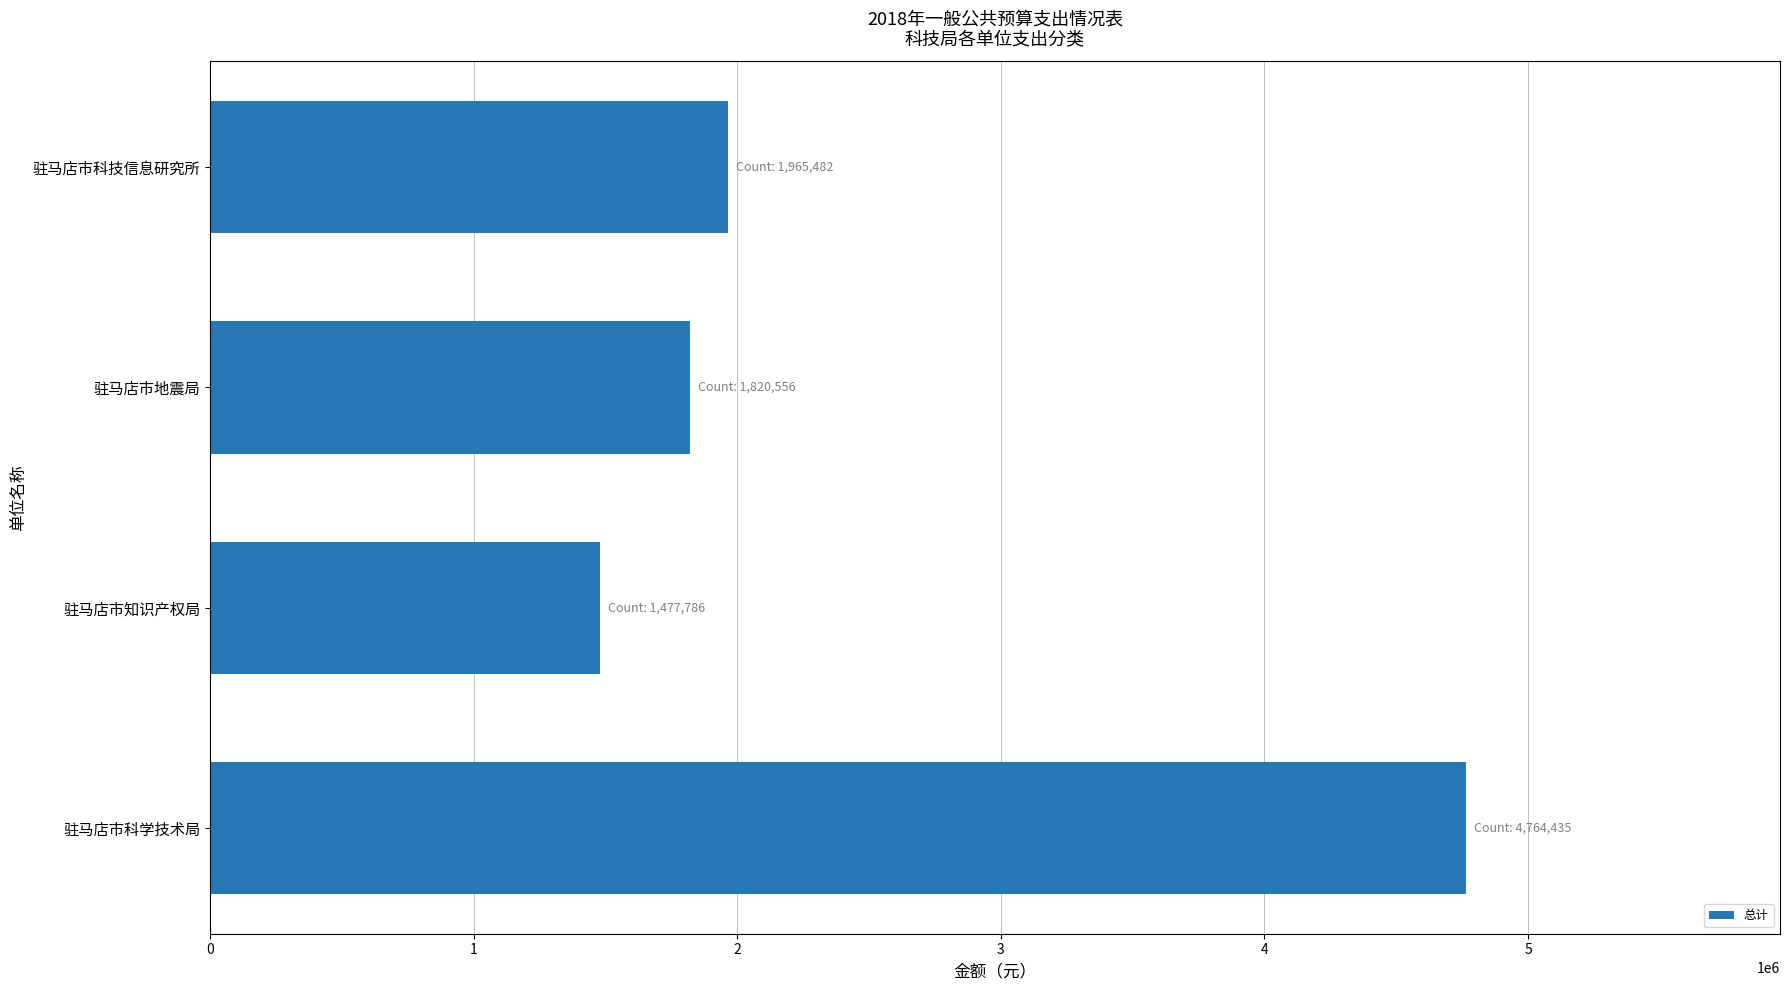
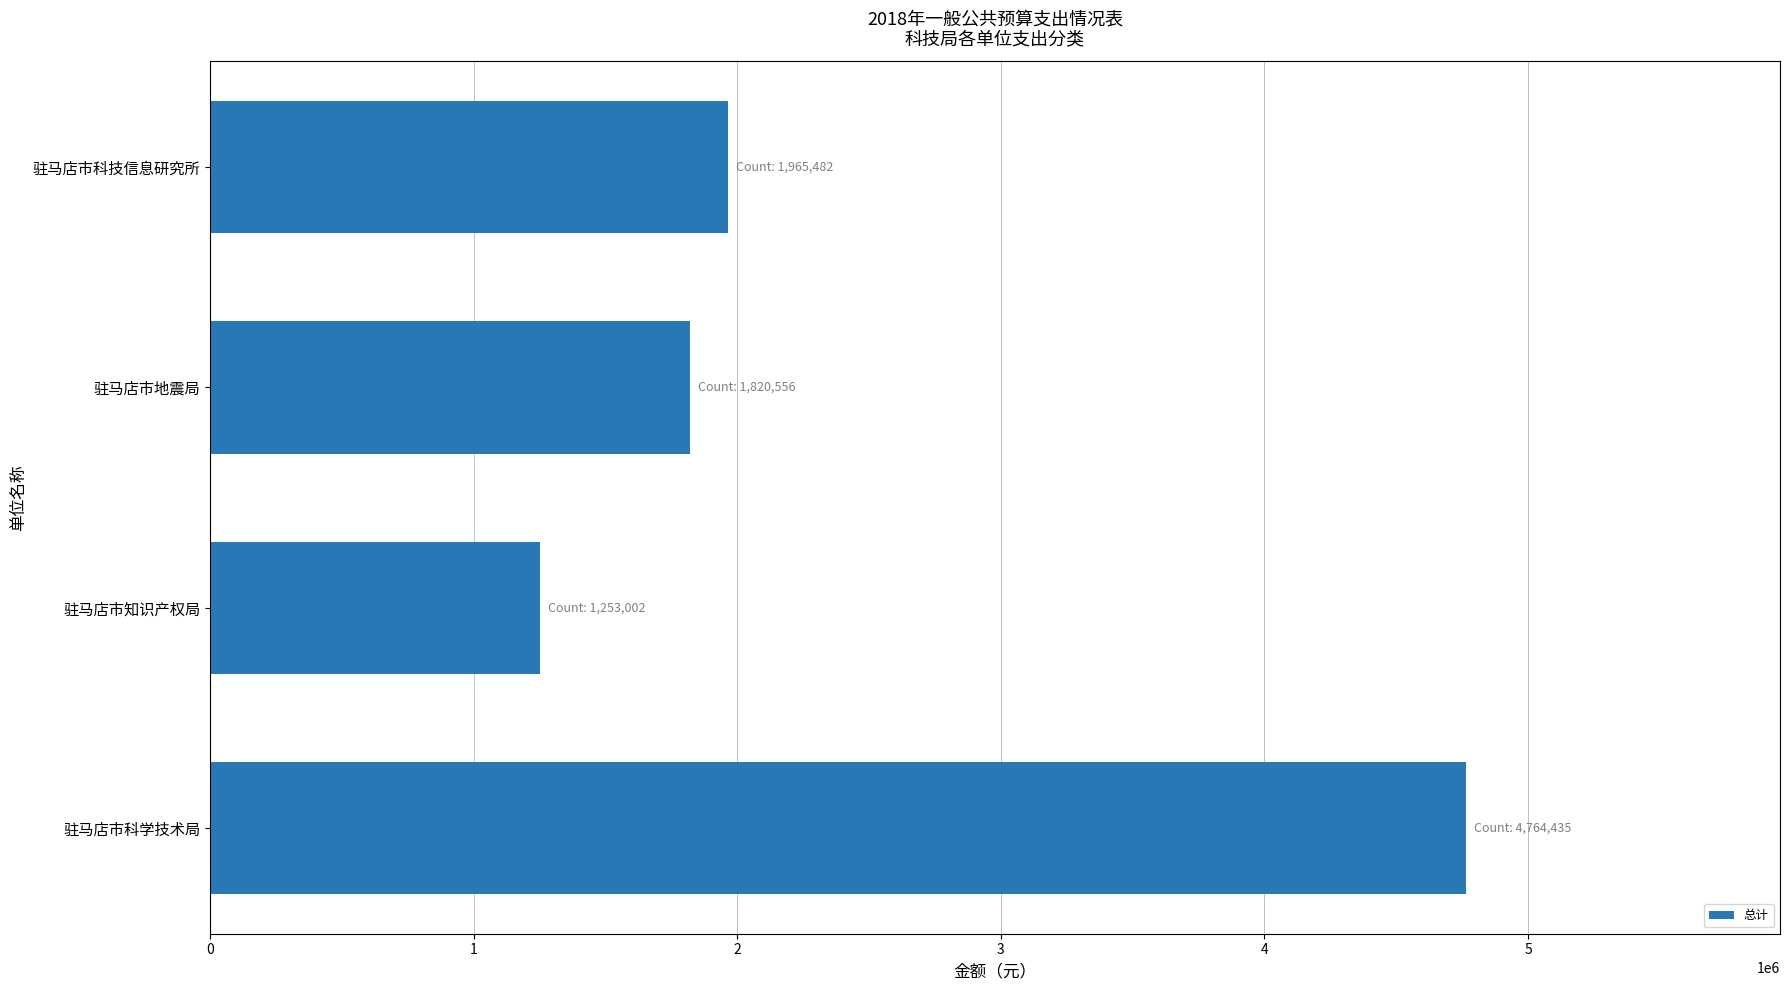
  {
    "驻马店市科技信息研究所": "1,965,482",
    "驻马店市地震局": "1,820,556",
-   "驻马店市知识产权局": "1,477,786",
+   "驻马店市知识产权局": "1,253,002",
    "驻马店市科学技术局": "4,764,435"
  }
